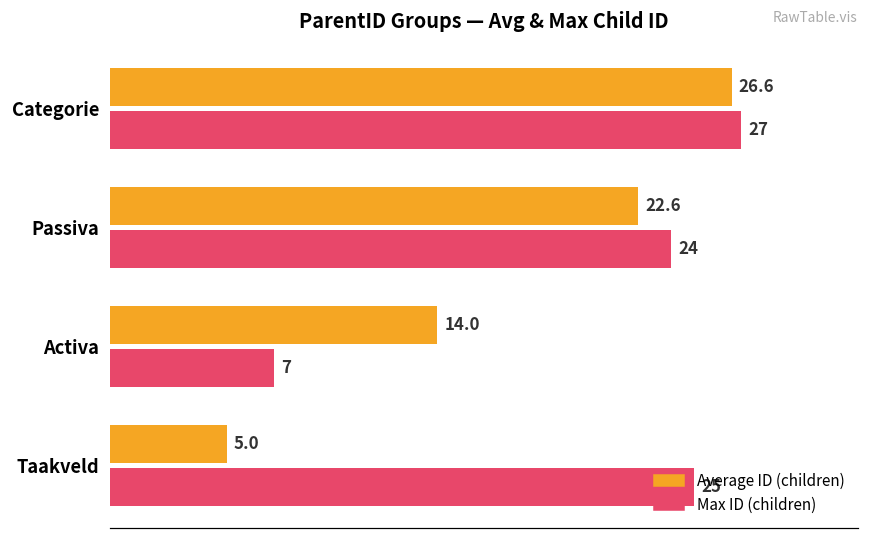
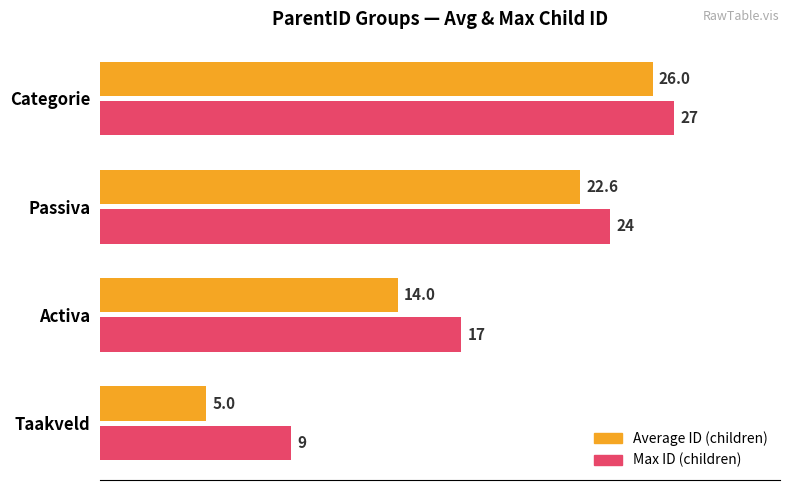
  {
    "Average ID (children)": {
-     "Categorie": 26.6,
+     "Categorie": 26.0,
      "Passiva": 22.6,
      "Activa": 14.0,
      "Taakveld": 5.0
    },
    "Max ID (children)": {
      "Categorie": 27,
      "Passiva": 24,
-     "Activa": 7,
-     "Taakveld": 25
+     "Activa": 17,
+     "Taakveld": 9
    }
  }
